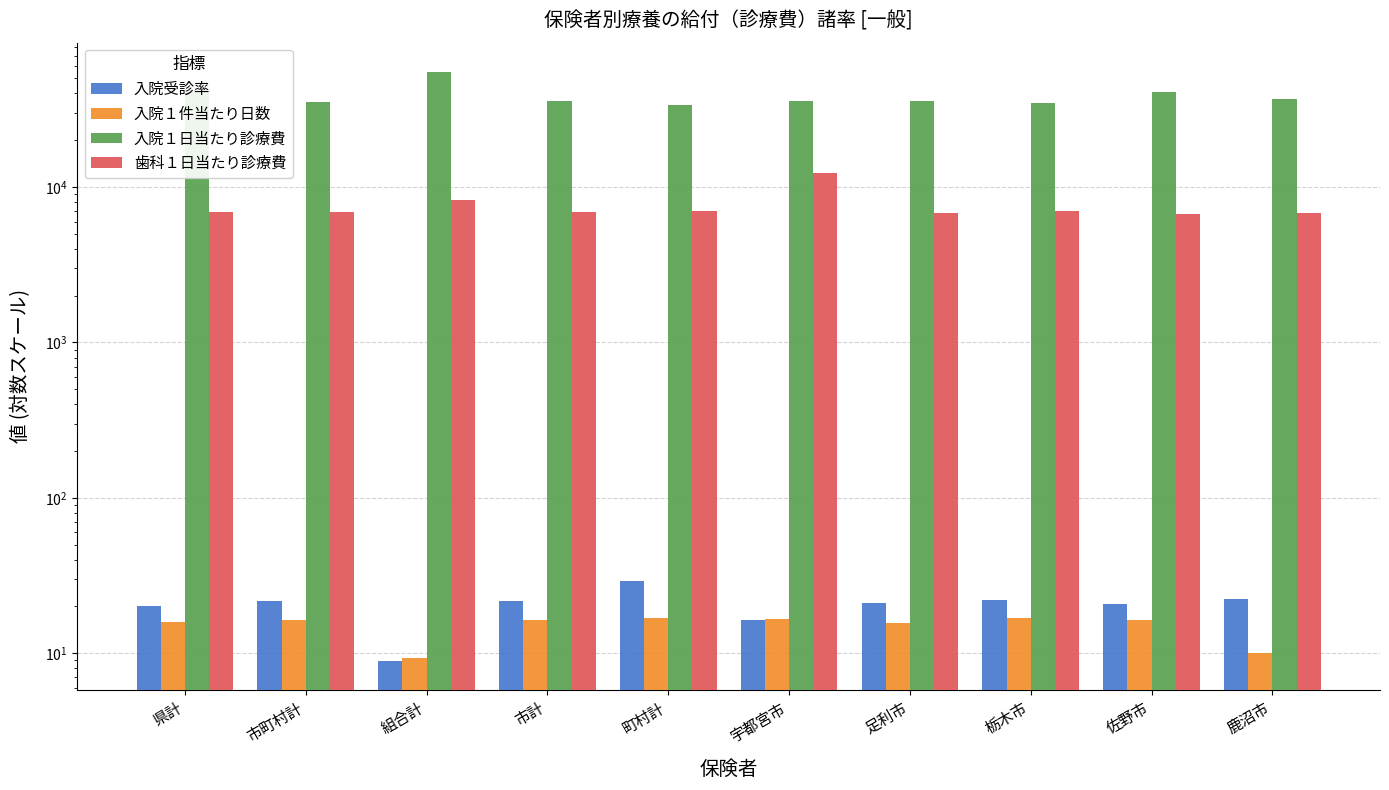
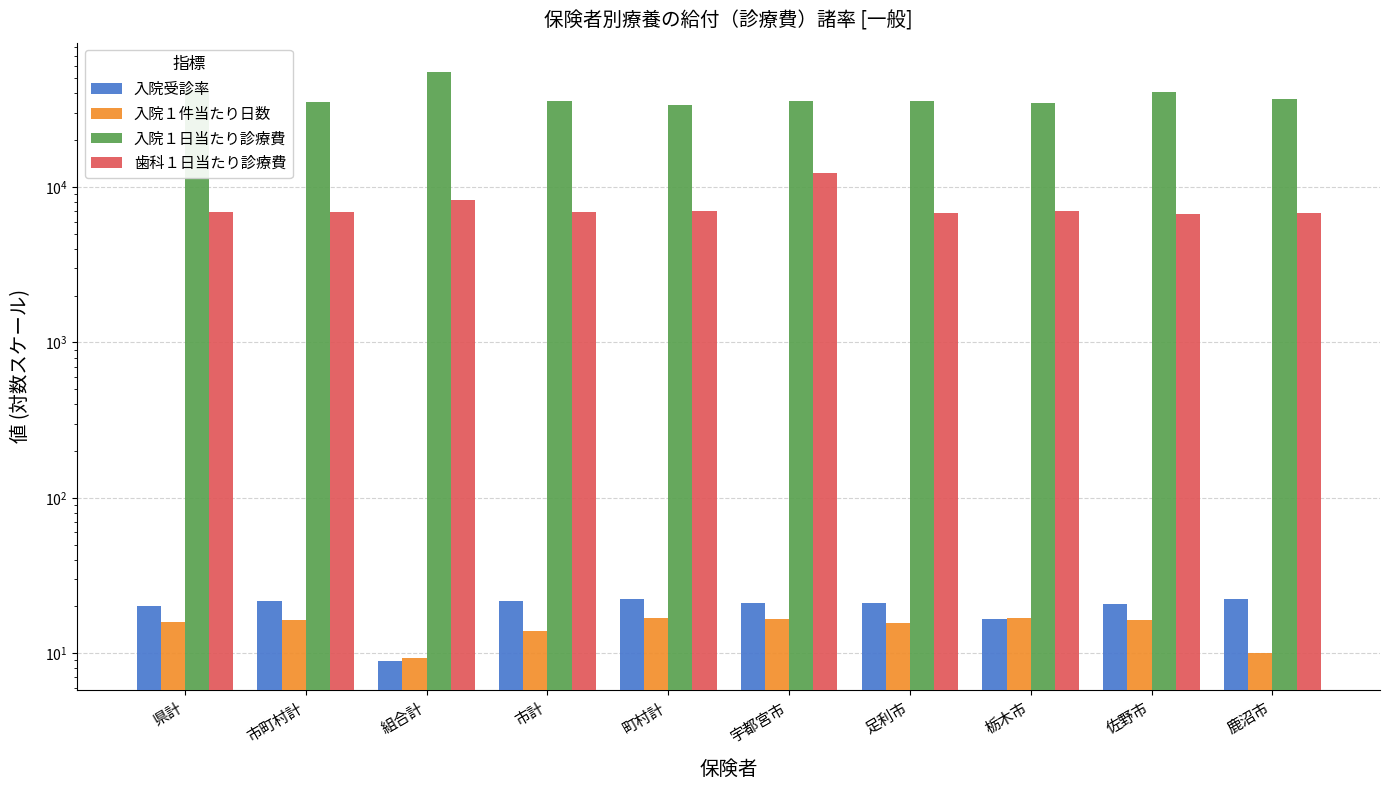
  {
    "入院受診率": {
      "県計": 20,
      "市町村計": 22,
      "組合計": 9,
      "市計": 22,
-     "町村計": 29,
-     "宇都宮市": 16,
+     "町村計": 22,
+     "宇都宮市": 21,
      "足利市": 21,
-     "栃木市": 22,
+     "栃木市": 17,
      "佐野市": 21,
      "鹿沼市": 22
    },
    "入院１件当たり日数": {
      "県計": 16,
      "市町村計": 16,
      "組合計": 9,
-     "市計": 16,
+     "市計": 14,
      "町村計": 17,
      "宇都宮市": 17,
      "足利市": 16,
      "栃木市": 17,
      "佐野市": 16,
      "鹿沼市": 10
    },
    "入院１日当たり診療費": {
      "市町村計": 35000,
      "組合計": 55000,
      "市計": 36000,
      "町村計": 34000,
      "宇都宮市": 36000,
      "足利市": 36000,
      "栃木市": 35000,
      "佐野市": 41000,
      "鹿沼市": 37000
    },
    "歯科１日当たり診療費": {
      "県計": 7000,
      "市町村計": 7000,
      "組合計": 8000,
      "市計": 7000,
      "町村計": 7000,
      "宇都宮市": 12000,
      "足利市": 7000,
      "栃木市": 7000,
      "佐野市": 6700,
      "鹿沼市": 7000
    }
  }
